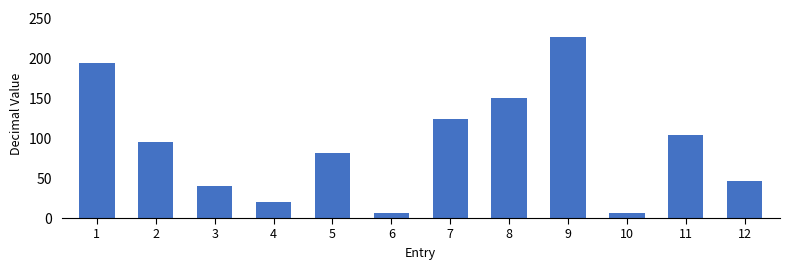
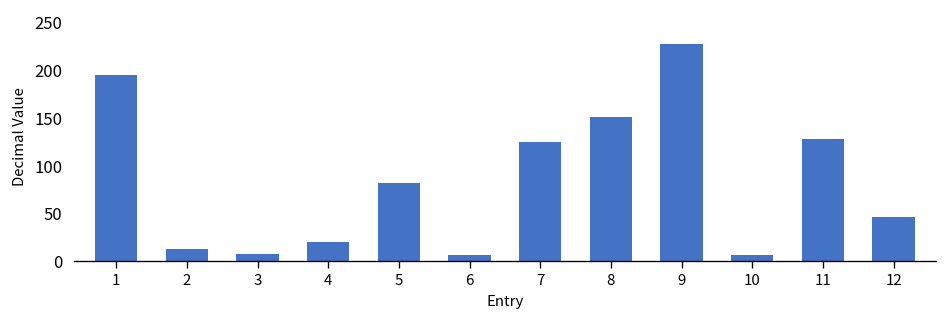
  {
    "1": 190,
-   "2": 100,
-   "3": 40,
+   "2": 10,
+   "3": 10,
    "4": 20,
    "5": 80,
    "6": 10,
    "7": 120,
    "8": 150,
    "9": 230,
    "10": 10,
-   "11": 100,
+   "11": 130,
    "12": 50
  }
